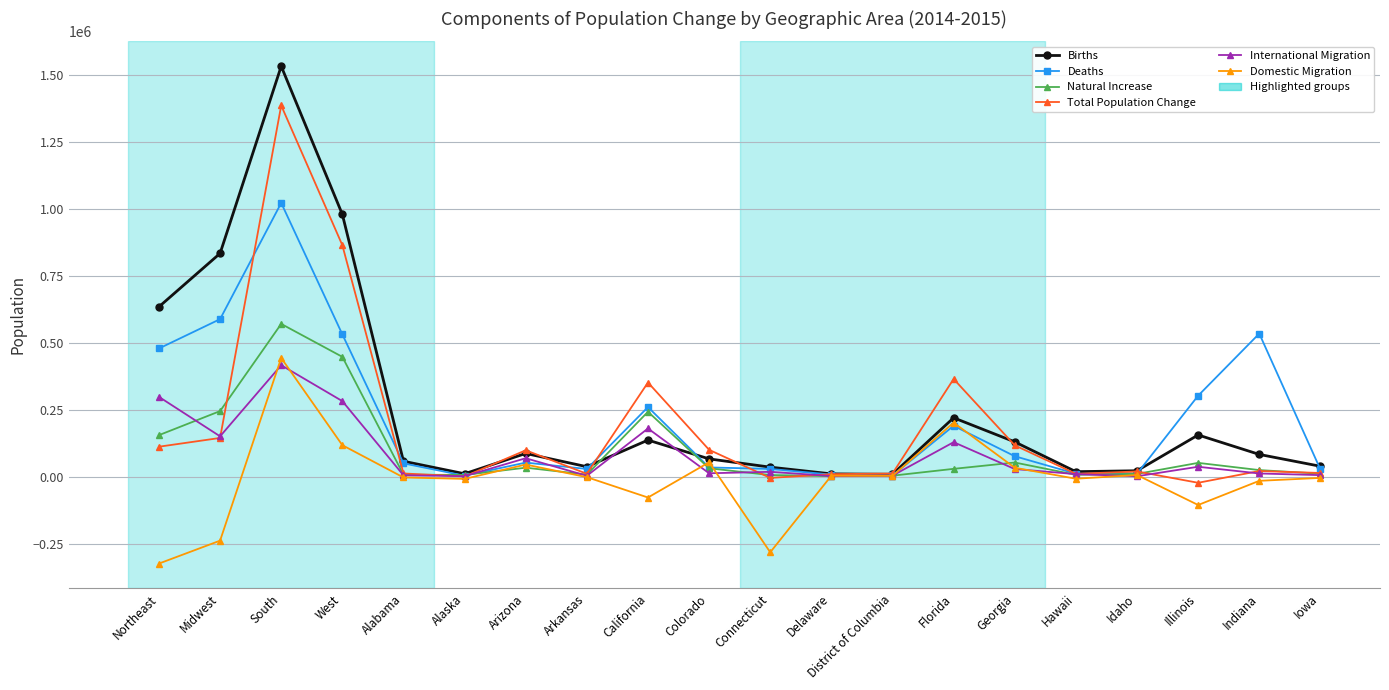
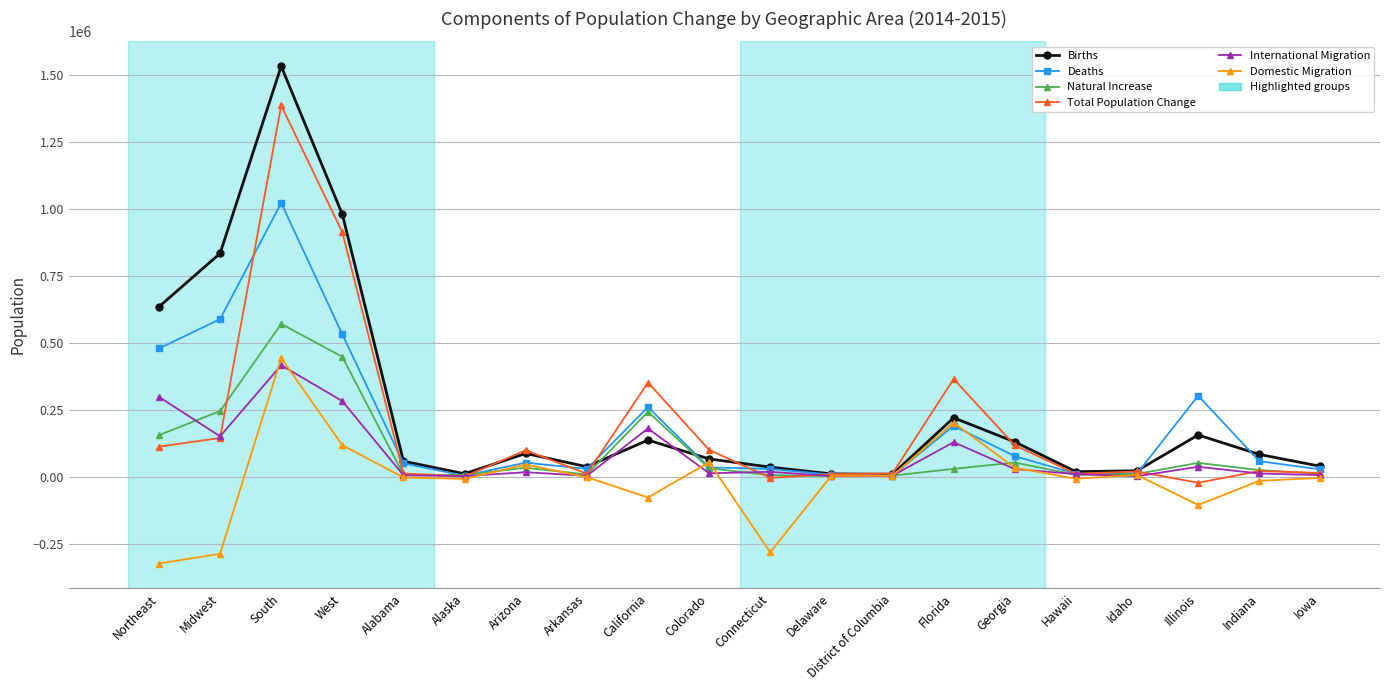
  {
    "Births": {
      "Northeast": 640000,
      "Midwest": 840000,
      "South": 1530000,
      "West": 980000,
      "Arizona": 90000,
      "California": 140000,
      "Colorado": 70000,
      "Florida": 220000,
      "Georgia": 130000,
      "Illinois": 160000,
      "Indiana": 80000,
      "Iowa": 40000
    },
    "Deaths": {
      "Northeast": 480000,
      "Midwest": 590000,
      "South": 1020000,
      "West": 530000,
      "California": 260000,
      "Florida": 190000,
      "Georgia": 80000,
      "Illinois": 300000,
-     "Indiana": 540000,
+     "Indiana": 60000,
      "Iowa": 30000
    },
    "Natural Increase": {
      "Northeast": 160000,
      "Midwest": 250000,
      "South": 570000,
      "West": 450000,
      "Arizona": 30000,
      "California": 240000,
      "Connecticut": 10000,
      "Florida": 30000,
      "Georgia": 50000,
      "Illinois": 50000
    },
    "Total Population Change": {
      "Northeast": 110000,
      "South": 1390000,
-     "West": 870000,
+     "West": 910000,
      "Arizona": 100000,
      "California": 350000,
      "Colorado": 100000,
      "Connecticut": 0,
      "Florida": 370000,
      "Georgia": 120000,
      "Illinois": -20000
    },
    "International Migration": {
      "Northeast": 300000,
      "South": 420000,
      "West": 280000,
-     "Arizona": 70000,
+     "Arizona": 20000,
      "California": 180000,
      "Colorado": 10000,
      "Connecticut": 20000,
      "Florida": 130000,
      "Illinois": 40000
    },
    "Domestic Migration": {
      "Northeast": -320000,
-     "Midwest": -240000,
+     "Midwest": -290000,
      "South": 440000,
      "West": 120000,
      "California": -80000,
      "Colorado": 50000,
      "Connecticut": -280000,
      "Florida": 200000,
      "Hawaii": -10000,
      "Illinois": -110000,
      "Indiana": -10000,
      "Iowa": 0
    }
  }
